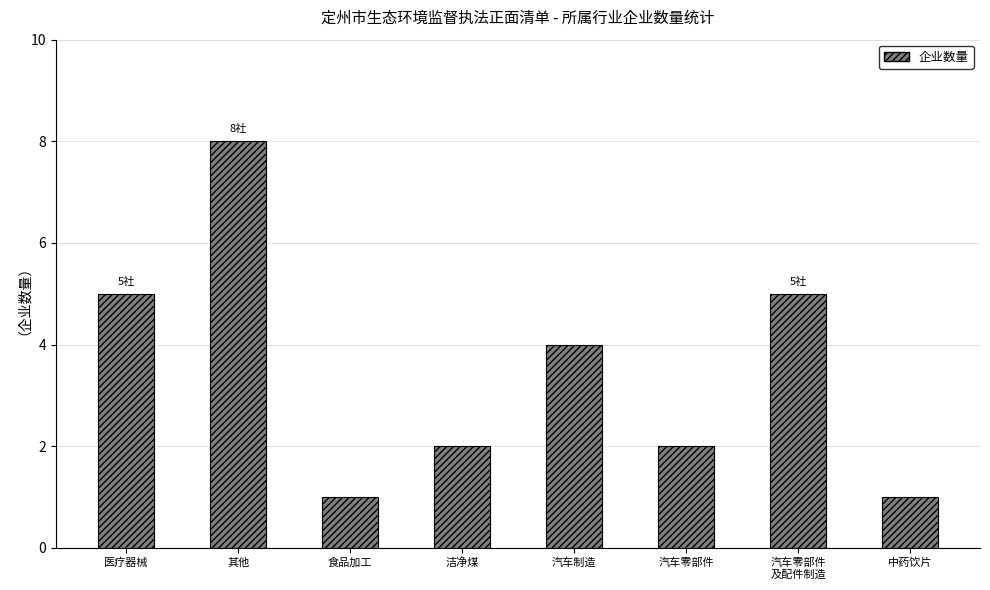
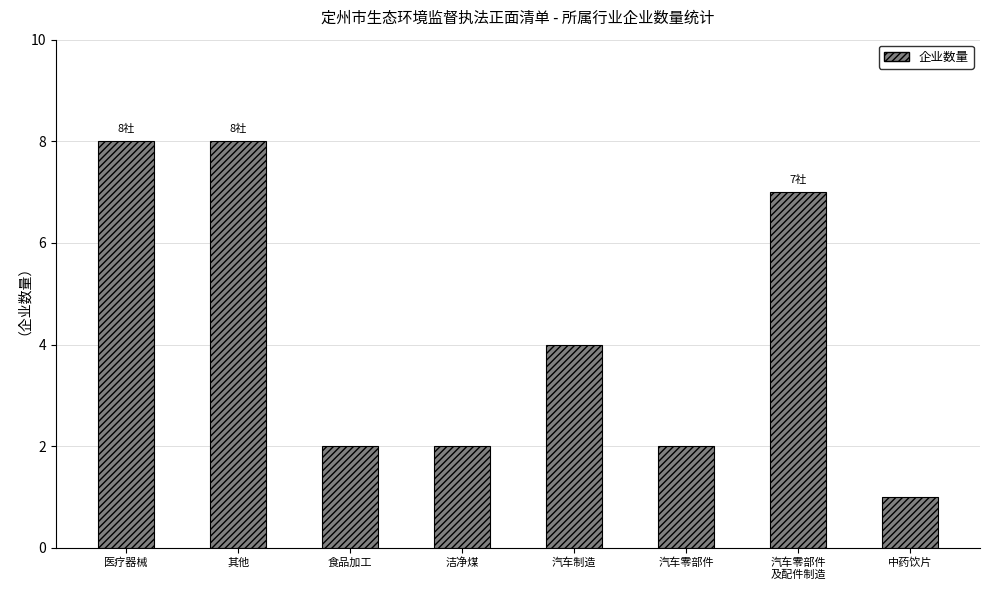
  {
-   "医疗器械": "5社",
+   "医疗器械": "8社",
    "其他": "8社",
-   "食品加工": "1",
-   "汽车零部件 及配件制造": "5社"
+   "食品加工": "2",
+   "汽车零部件 及配件制造": "7社"
  }
